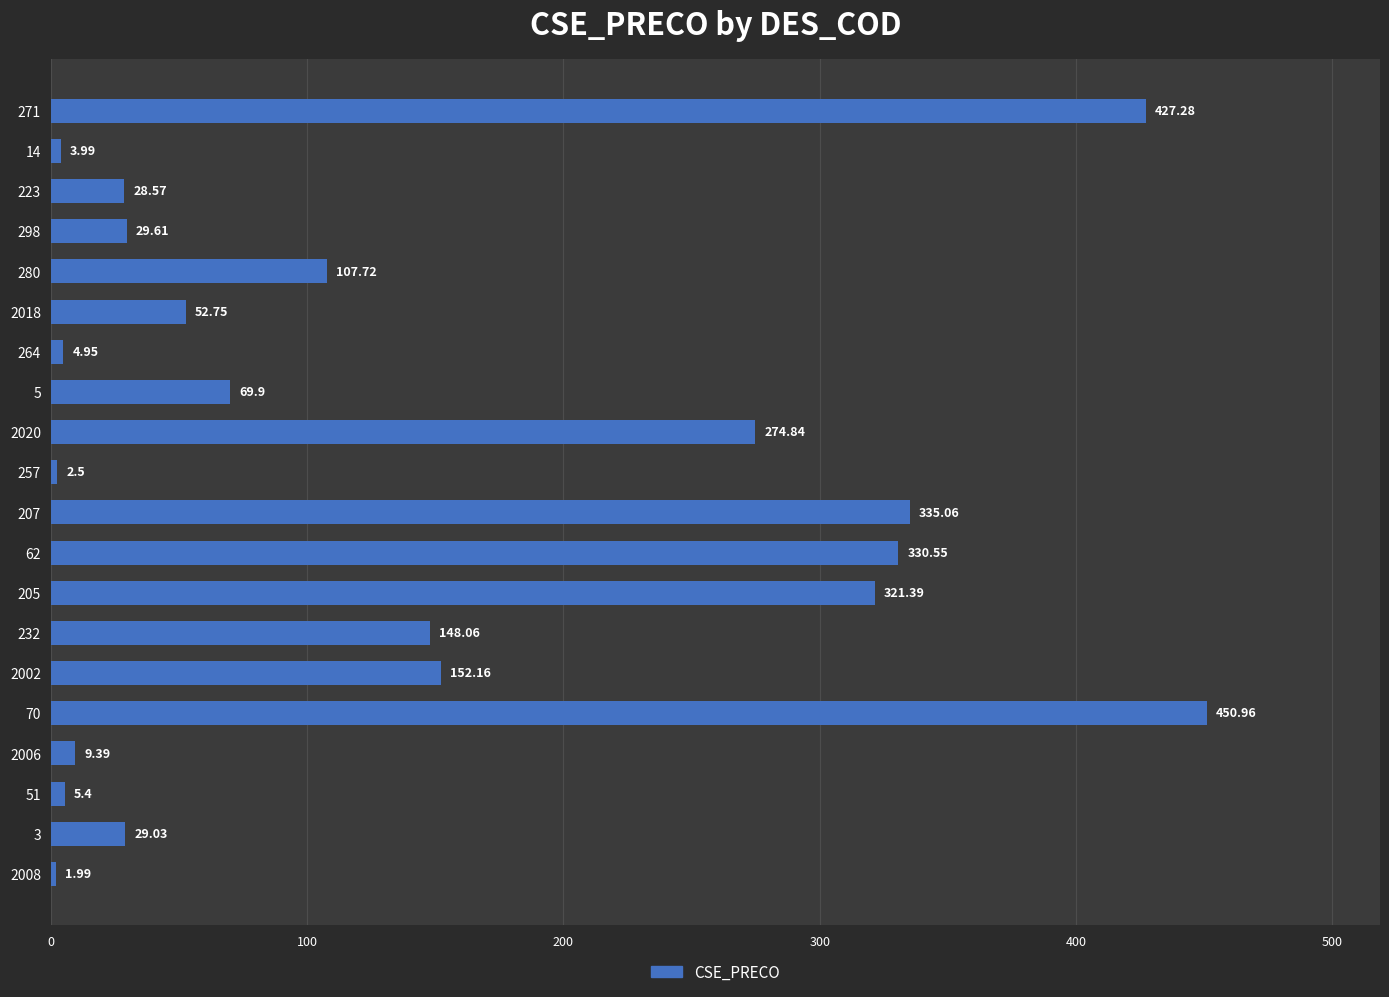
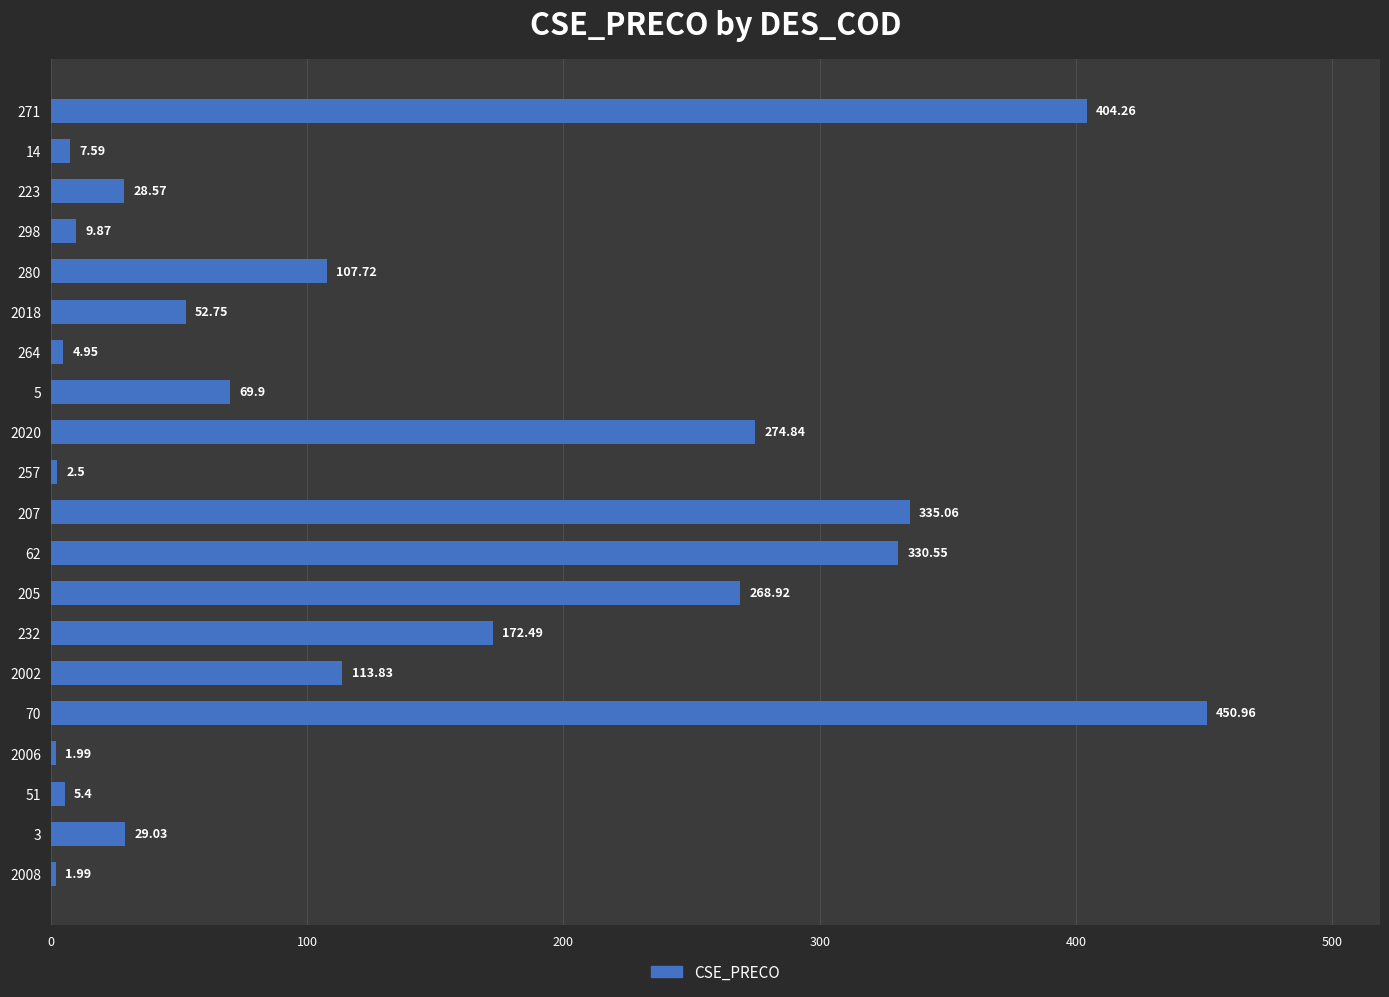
  {
-   "271": 427.28,
-   "14": 3.99,
+   "271": 404.26,
+   "14": 7.59,
    "223": 28.57,
-   "298": 29.61,
+   "298": 9.87,
    "280": 107.72,
    "2018": 52.75,
    "264": 4.95,
    "5": 69.9,
    "2020": 274.84,
    "257": 2.5,
    "207": 335.06,
    "62": 330.55,
-   "205": 321.39,
-   "232": 148.06,
-   "2002": 152.16,
+   "205": 268.92,
+   "232": 172.49,
+   "2002": 113.83,
    "70": 450.96,
-   "2006": 9.39,
+   "2006": 1.99,
    "51": 5.4,
    "3": 29.03,
    "2008": 1.99
  }
